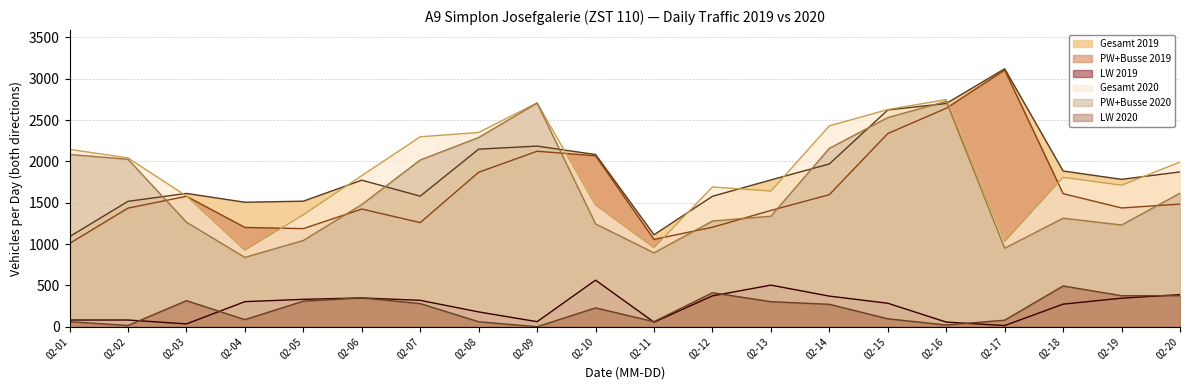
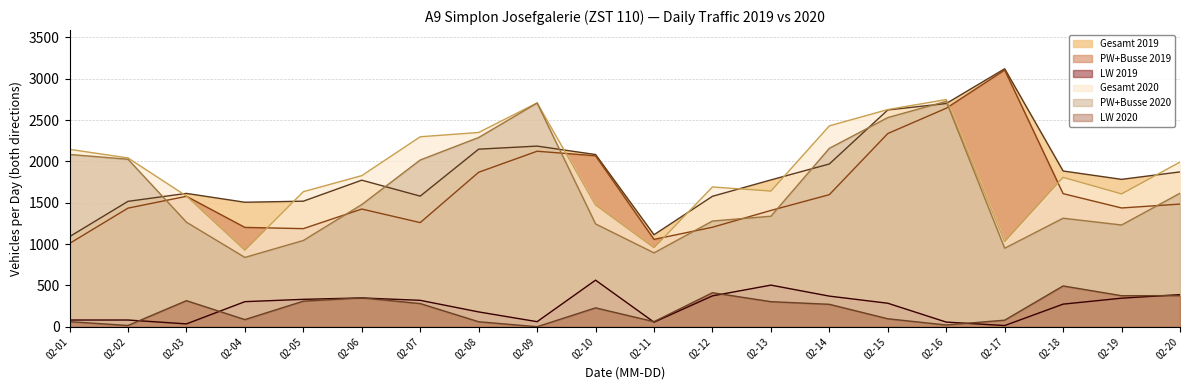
  {
    "LW 2019": {
      "02-02": 100,
      "02-03": 0,
      "02-04": 300,
      "02-07": 300,
      "02-08": 200,
      "02-09": 100,
      "02-10": 600,
      "02-12": 400,
      "02-13": 500,
      "02-14": 400,
      "02-15": 300,
      "02-16": 100,
      "02-17": 0,
      "02-18": 300
    },
    "Gesamt 2020": {
      "02-01": 2100,
      "02-04": 900,
-     "02-05": 1400,
+     "02-05": 1600,
      "02-06": 1800,
      "02-07": 2300,
      "02-08": 2400,
      "02-10": 1500,
      "02-11": 1000,
      "02-12": 1700,
      "02-13": 1600,
      "02-14": 2400,
      "02-17": 1000,
      "02-18": 1800,
-     "02-19": 1700,
+     "02-19": 1600,
      "02-20": 2000
    }
  }
